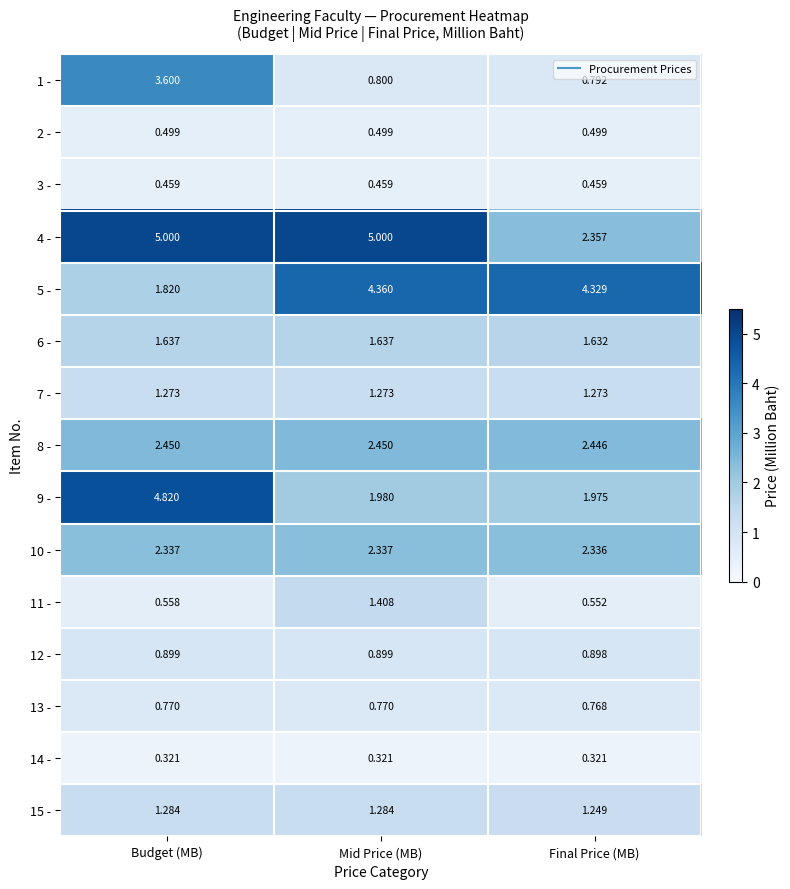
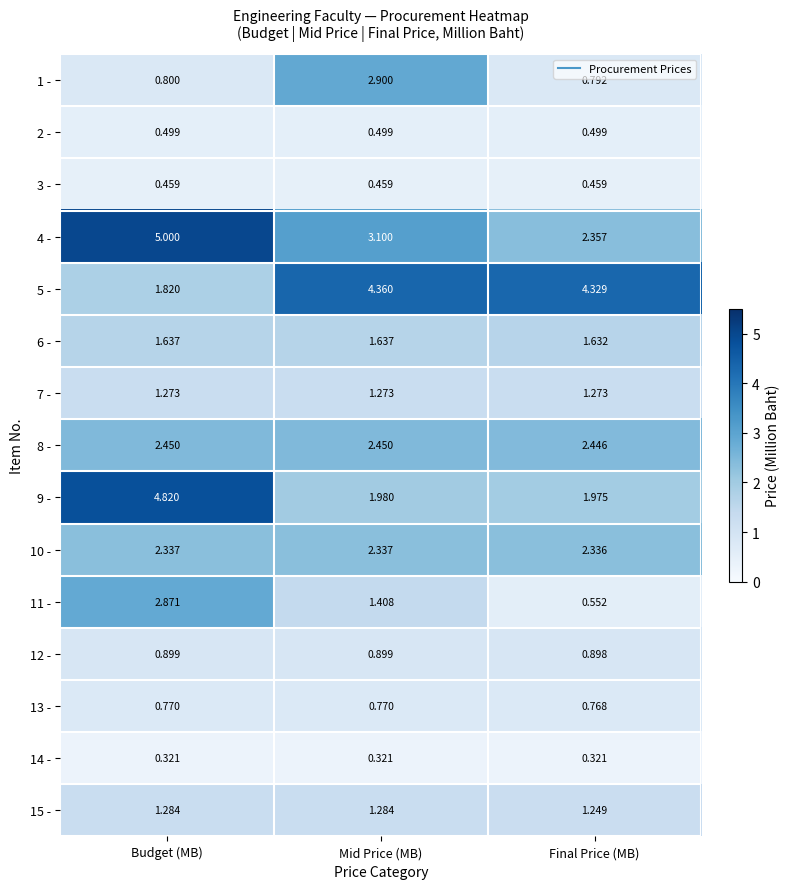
  {
    "1 -": {
-     "Budget (MB)": 3.600,
-     "Mid Price (MB)": 0.800
+     "Budget (MB)": 0.800,
+     "Mid Price (MB)": 2.900
    },
    "2 -": {
      "Budget (MB)": 0.499,
      "Mid Price (MB)": 0.499,
      "Final Price (MB)": 0.499
    },
    "3 -": {
      "Budget (MB)": 0.459,
      "Mid Price (MB)": 0.459,
      "Final Price (MB)": 0.459
    },
    "4 -": {
      "Budget (MB)": 5.000,
-     "Mid Price (MB)": 5.000,
+     "Mid Price (MB)": 3.100,
      "Final Price (MB)": 2.357
    },
    "5 -": {
      "Budget (MB)": 1.820,
      "Mid Price (MB)": 4.360,
      "Final Price (MB)": 4.329
    },
    "6 -": {
      "Budget (MB)": 1.637,
      "Mid Price (MB)": 1.637,
      "Final Price (MB)": 1.632
    },
    "7 -": {
      "Budget (MB)": 1.273,
      "Mid Price (MB)": 1.273,
      "Final Price (MB)": 1.273
    },
    "8 -": {
      "Budget (MB)": 2.450,
      "Mid Price (MB)": 2.450,
      "Final Price (MB)": 2.446
    },
    "9 -": {
      "Budget (MB)": 4.820,
      "Mid Price (MB)": 1.980,
      "Final Price (MB)": 1.975
    },
    "10 -": {
      "Budget (MB)": 2.337,
      "Mid Price (MB)": 2.337,
      "Final Price (MB)": 2.336
    },
    "11 -": {
-     "Budget (MB)": 0.558,
+     "Budget (MB)": 2.871,
      "Mid Price (MB)": 1.408,
      "Final Price (MB)": 0.552
    },
    "12 -": {
      "Budget (MB)": 0.899,
      "Mid Price (MB)": 0.899,
      "Final Price (MB)": 0.898
    },
    "13 -": {
      "Budget (MB)": 0.770,
      "Mid Price (MB)": 0.770,
      "Final Price (MB)": 0.768
    },
    "14 -": {
      "Budget (MB)": 0.321,
      "Mid Price (MB)": 0.321,
      "Final Price (MB)": 0.321
    },
    "15 -": {
      "Budget (MB)": 1.284,
      "Mid Price (MB)": 1.284,
      "Final Price (MB)": 1.249
    }
  }
